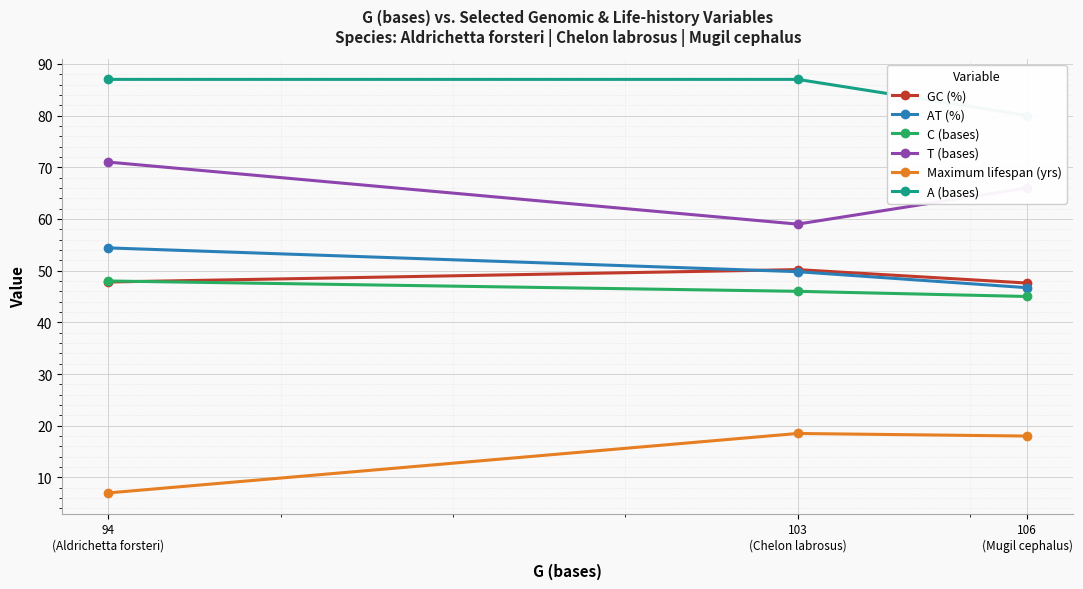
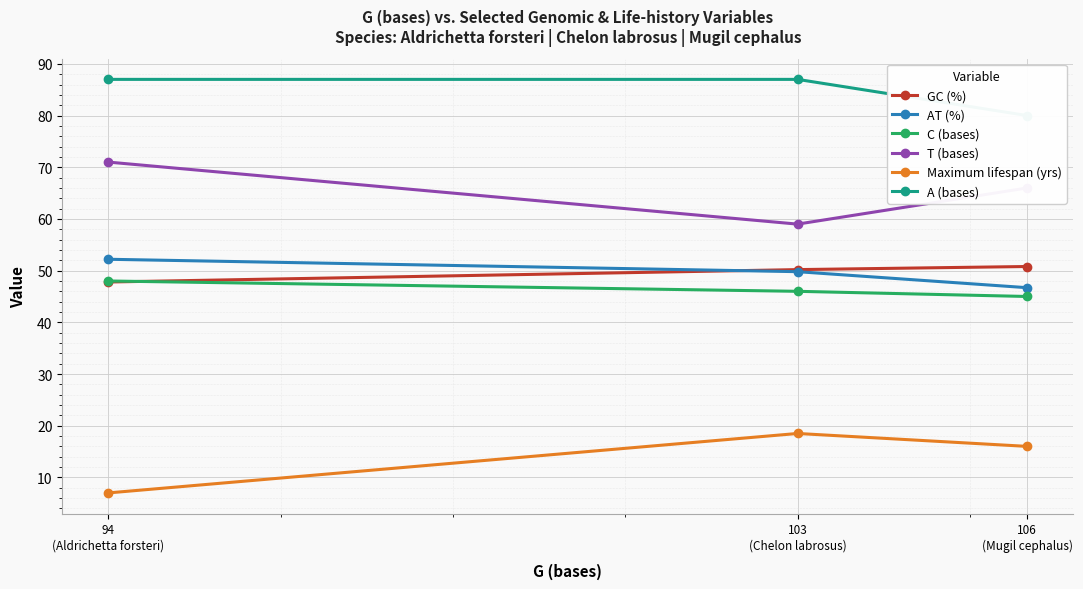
  {
    "GC (%)": {
-     "106 (Mugil cephalus)": 48
+     "106 (Mugil cephalus)": 51
    },
    "AT (%)": {
-     "94 (Aldrichetta forsteri)": 54,
+     "94 (Aldrichetta forsteri)": 52,
      "106 (Mugil cephalus)": 47
    },
    "T (bases)": {
      "94 (Aldrichetta forsteri)": 71,
      "103 (Chelon labrosus)": 59
    },
    "Maximum lifespan (yrs)": {
      "94 (Aldrichetta forsteri)": 7,
      "103 (Chelon labrosus)": 19,
-     "106 (Mugil cephalus)": 18
+     "106 (Mugil cephalus)": 16
    }
  }
